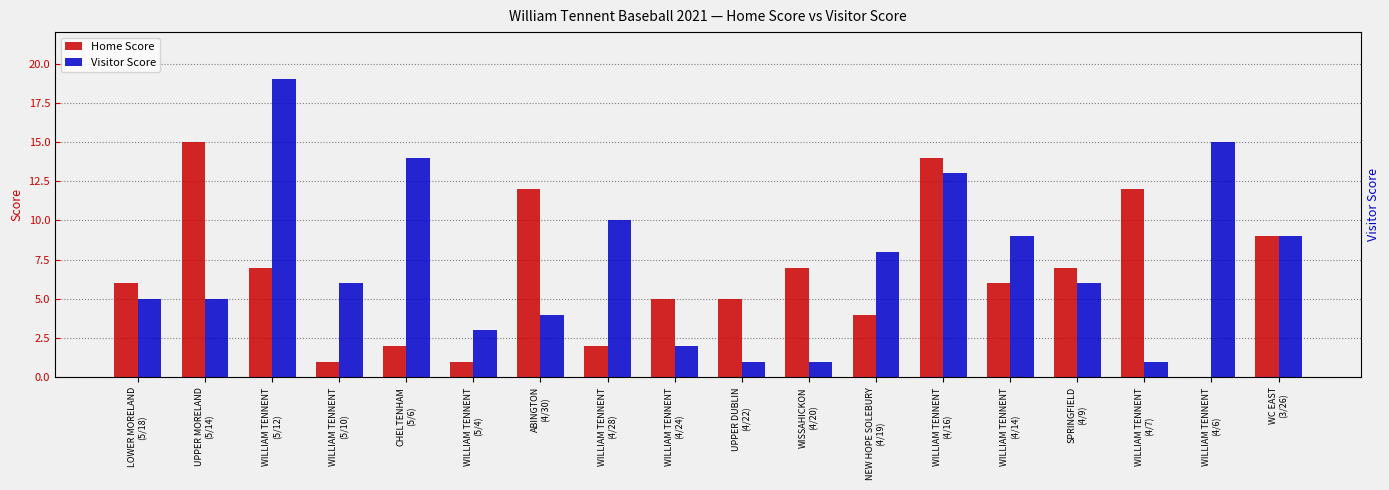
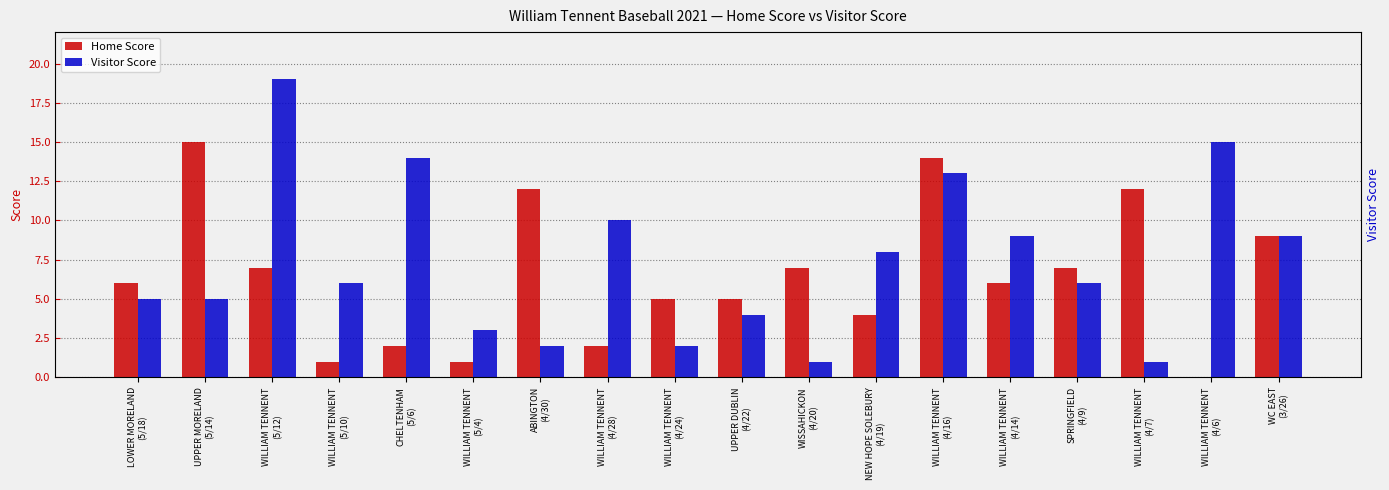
  {
    "Home Score": {
      "LOWER MORELAND (5/18)": 6,
      "UPPER MORELAND (5/14)": 15,
      "WILLIAM TENNENT (5/12)": 7,
      "WILLIAM TENNENT (5/10)": 1,
      "CHELTENHAM (5/6)": 2,
      "WILLIAM TENNENT (5/4)": 1,
      "ABINGTON (4/30)": 12,
      "WILLIAM TENNENT (4/28)": 2,
      "WILLIAM TENNENT (4/24)": 5,
      "UPPER DUBLIN (4/22)": 5,
      "WISSAHICKON (4/20)": 7,
      "NEW HOPE SOLEBURY (4/19)": 4,
      "WILLIAM TENNENT (4/16)": 14,
      "WILLIAM TENNENT (4/14)": 6,
      "SPRINGFIELD (4/9)": 7,
      "WILLIAM TENNENT (4/7)": 12,
      "WILLIAM TENNENT (4/6)": 0,
      "WC EAST (3/26)": 9
    },
    "Visitor Score": {
      "LOWER MORELAND (5/18)": 5,
      "UPPER MORELAND (5/14)": 5,
      "WILLIAM TENNENT (5/12)": 19,
      "WILLIAM TENNENT (5/10)": 6,
      "CHELTENHAM (5/6)": 14,
      "WILLIAM TENNENT (5/4)": 3,
-     "ABINGTON (4/30)": 4,
+     "ABINGTON (4/30)": 2,
      "WILLIAM TENNENT (4/28)": 10,
      "WILLIAM TENNENT (4/24)": 2,
-     "UPPER DUBLIN (4/22)": 1,
+     "UPPER DUBLIN (4/22)": 4,
      "WISSAHICKON (4/20)": 1,
      "NEW HOPE SOLEBURY (4/19)": 8,
      "WILLIAM TENNENT (4/16)": 13,
      "WILLIAM TENNENT (4/14)": 9,
      "SPRINGFIELD (4/9)": 6,
      "WILLIAM TENNENT (4/7)": 1,
      "WILLIAM TENNENT (4/6)": 15,
      "WC EAST (3/26)": 9
    }
  }
